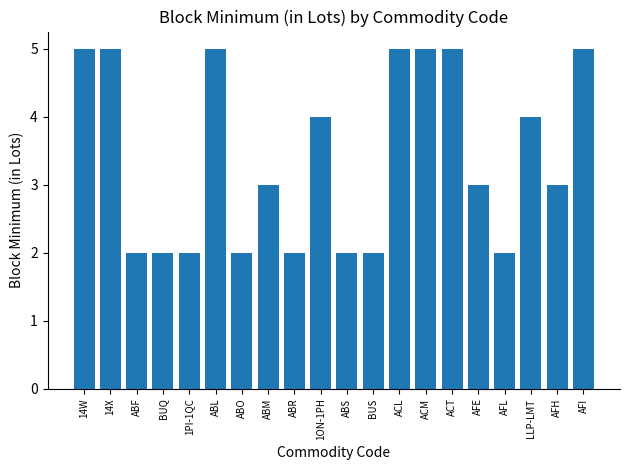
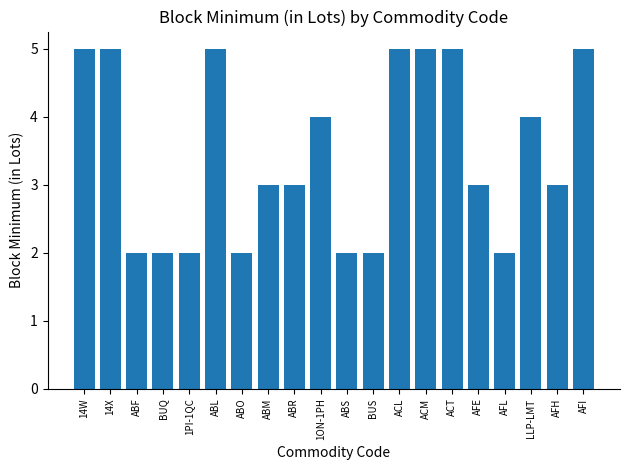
  {
    "14W": 5,
    "14X": 5,
    "ABF": 2,
    "BUQ": 2,
    "1PI-1QC": 2,
    "ABL": 5,
    "ABO": 2,
    "ABM": 3,
-   "ABR": 2,
+   "ABR": 3,
    "1ON-1PH": 4,
    "ABS": 2,
    "BUS": 2,
    "ACL": 5,
    "ACM": 5,
    "ACT": 5,
    "AFE": 3,
    "AFL": 2,
    "LLP-LMT": 4,
    "AFH": 3,
    "AFI": 5
  }
